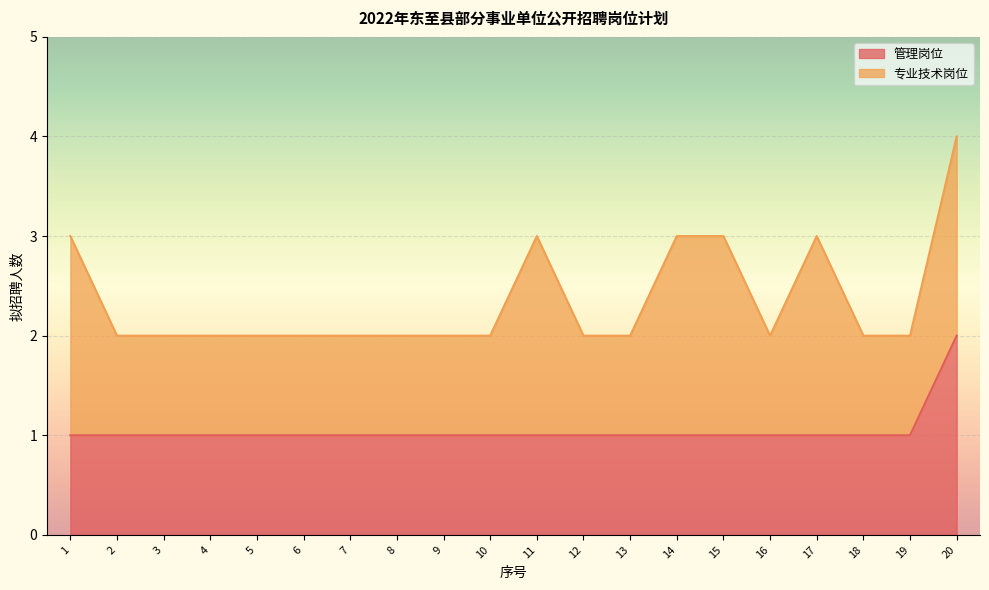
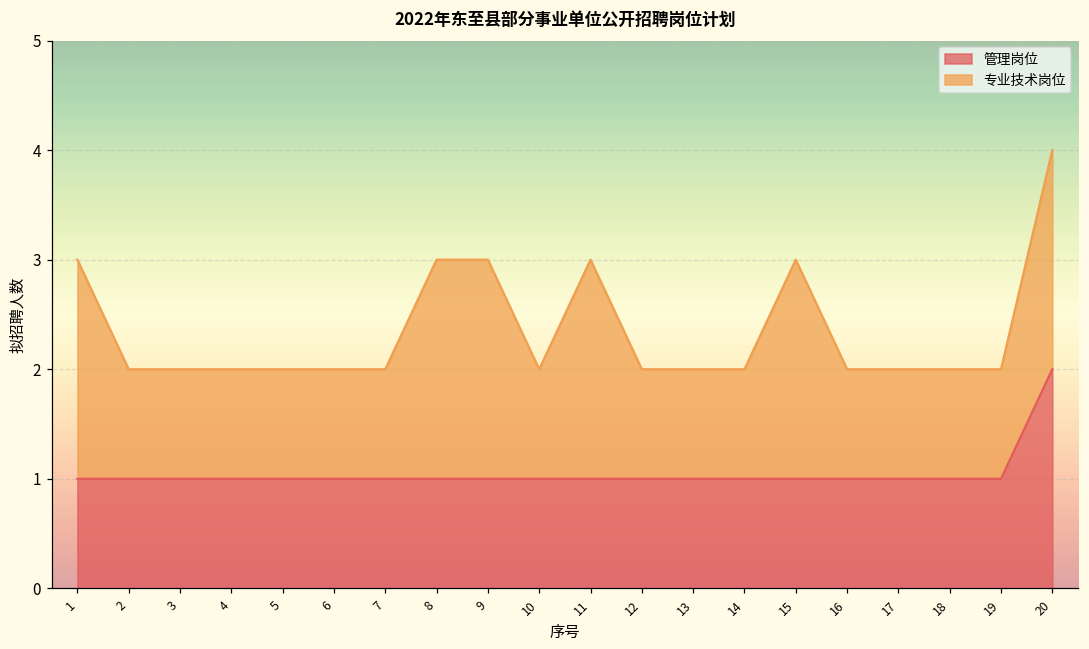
  {
    "管理岗位": {
      "1": 1,
      "2": 1,
      "3": 1,
      "4": 1,
      "5": 1,
      "6": 1,
      "7": 1,
      "8": 1,
      "9": 1,
      "10": 1,
      "11": 1,
      "12": 1,
      "13": 1,
      "14": 1,
      "15": 1,
      "16": 1,
      "17": 1,
      "18": 1,
      "19": 1,
      "20": 2
    },
    "专业技术岗位": {
      "1": 2,
      "2": 1,
      "3": 1,
      "4": 1,
      "5": 1,
      "6": 1,
      "7": 1,
-     "8": 1,
-     "9": 1,
+     "8": 2,
+     "9": 2,
      "10": 1,
      "11": 2,
      "12": 1,
      "13": 1,
-     "14": 2,
+     "14": 1,
      "15": 2,
      "16": 1,
-     "17": 2,
+     "17": 1,
      "18": 1,
      "19": 1,
      "20": 2
    }
  }
